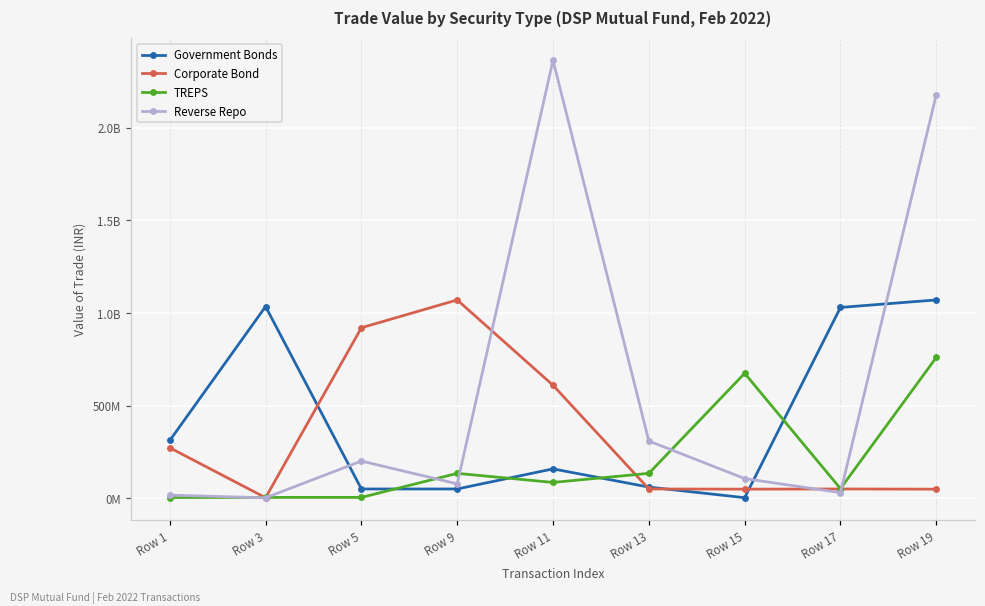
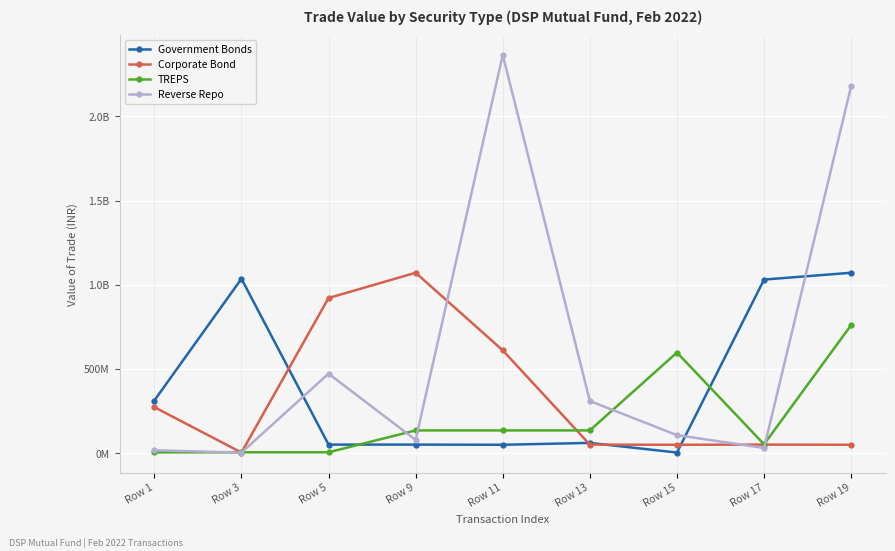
  {
    "Government Bonds": {
      "Row 1": 310000000,
      "Row 3": 1040000000,
      "Row 5": 50000000,
      "Row 9": 50000000,
-     "Row 11": 160000000,
+     "Row 11": 50000000,
      "Row 15": 0,
      "Row 17": 1030000000,
      "Row 19": 1070000000
    },
    "Corporate Bond": {
      "Row 1": 270000000,
      "Row 5": 920000000,
      "Row 9": 1070000000,
      "Row 11": 610000000,
      "Row 15": 50000000,
      "Row 19": 50000000
    },
    "TREPS": {
      "Row 5": 0,
      "Row 9": 130000000,
-     "Row 11": 90000000,
+     "Row 11": 130000000,
      "Row 13": 130000000,
-     "Row 15": 670000000,
+     "Row 15": 600000000,
      "Row 19": 760000000
    },
    "Reverse Repo": {
-     "Row 5": 200000000,
+     "Row 5": 470000000,
      "Row 9": 80000000,
      "Row 11": 2360000000,
      "Row 13": 310000000,
      "Row 15": 110000000,
      "Row 17": 30000000,
      "Row 19": 2180000000
    }
  }
